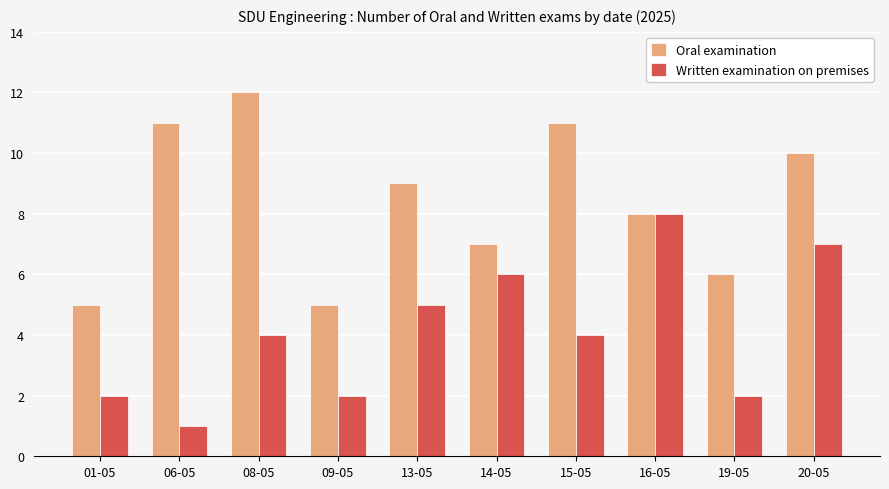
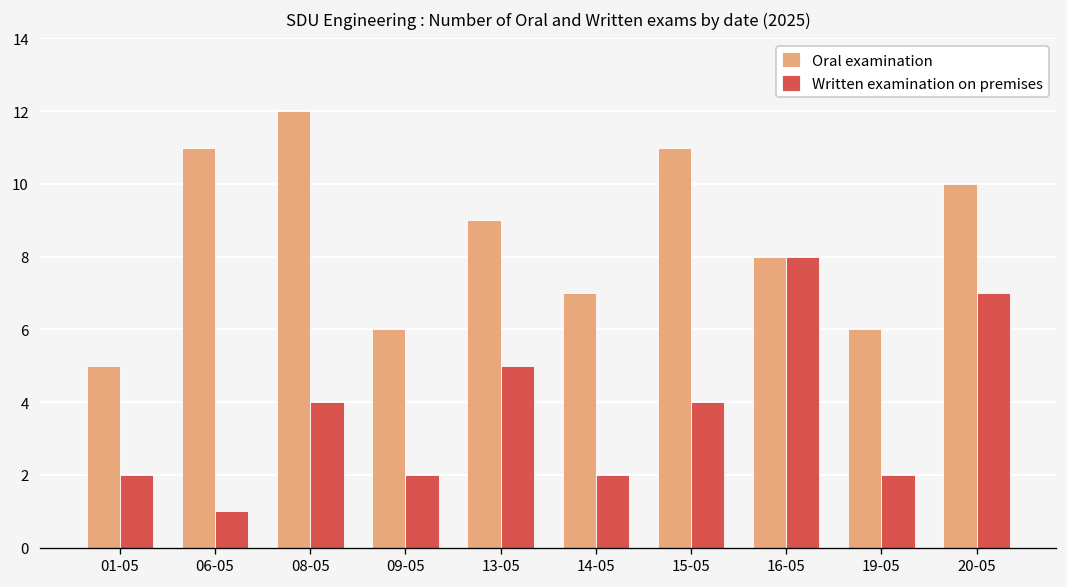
  {
    "Oral examination": {
      "01-05": 5,
      "06-05": 11,
      "08-05": 12,
-     "09-05": 5,
+     "09-05": 6,
      "13-05": 9,
      "14-05": 7,
      "15-05": 11,
      "16-05": 8,
      "19-05": 6,
      "20-05": 10
    },
    "Written examination on premises": {
      "01-05": 2,
      "06-05": 1,
      "08-05": 4,
      "09-05": 2,
      "13-05": 5,
-     "14-05": 6,
+     "14-05": 2,
      "15-05": 4,
      "16-05": 8,
      "19-05": 2,
      "20-05": 7
    }
  }
